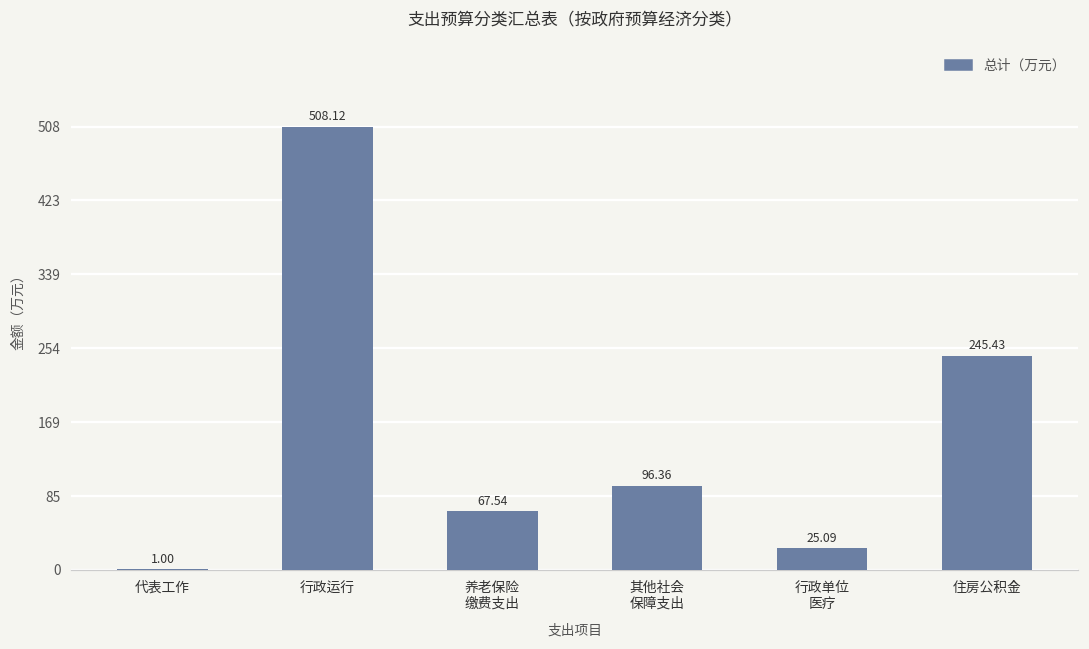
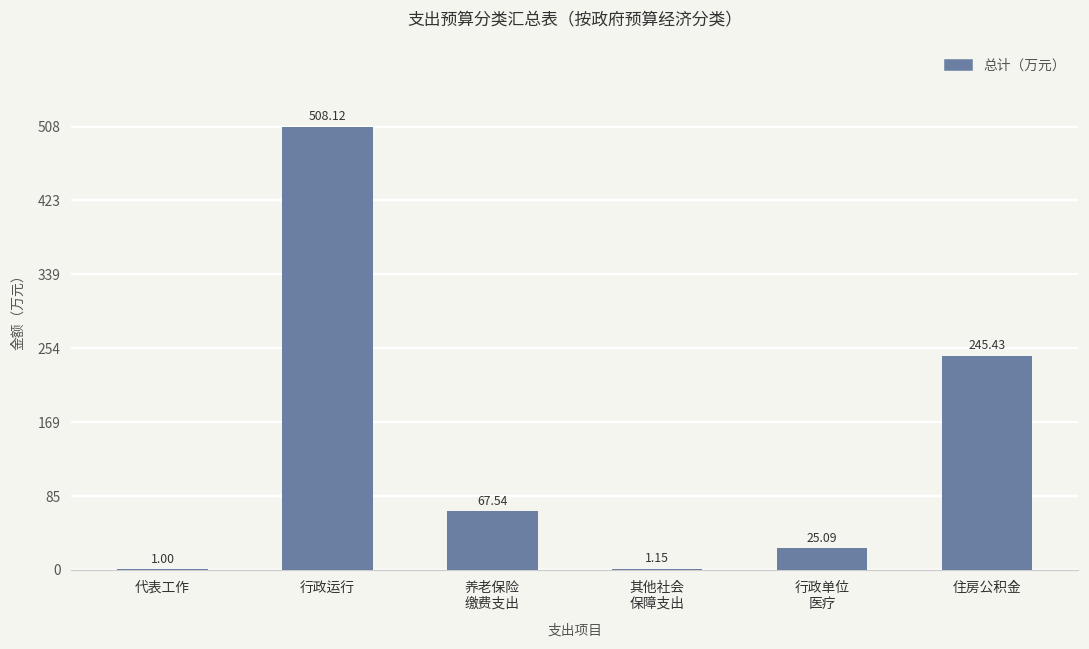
  {
    "代表工作": 1.00,
    "行政运行": 508.12,
    "养老保险 缴费支出": 67.54,
-   "其他社会 保障支出": 96.36,
+   "其他社会 保障支出": 1.15,
    "行政单位 医疗": 25.09,
    "住房公积金": 245.43
  }
